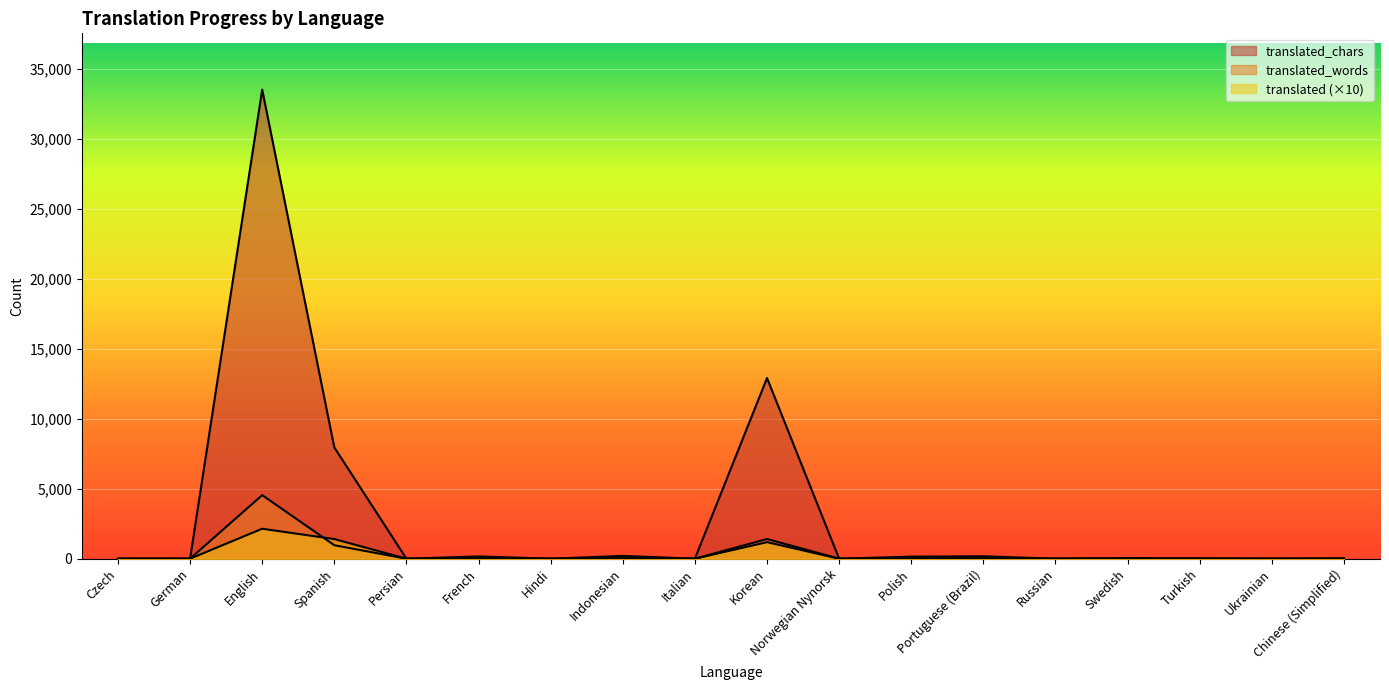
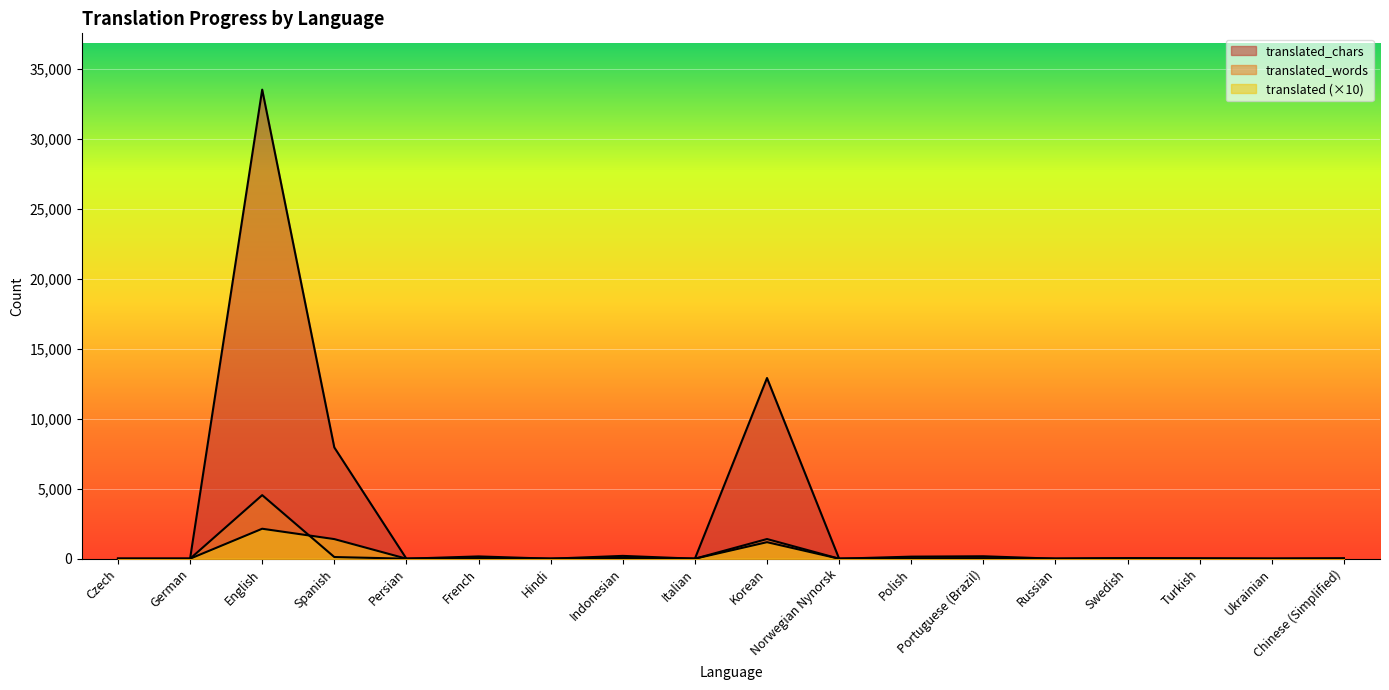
  {
    "translated_chars": {
      "English": "33,500",
      "Spanish": "7,900",
      "Korean": "12,900"
    },
    "translated_words": {
      "English": "4,500",
-     "Spanish": "1,000",
+     "Spanish": "100",
      "Korean": "1,400"
    },
    "translated (×10)": {
      "English": "2,100",
      "Spanish": "1,400",
      "Korean": "1,200"
    }
  }
